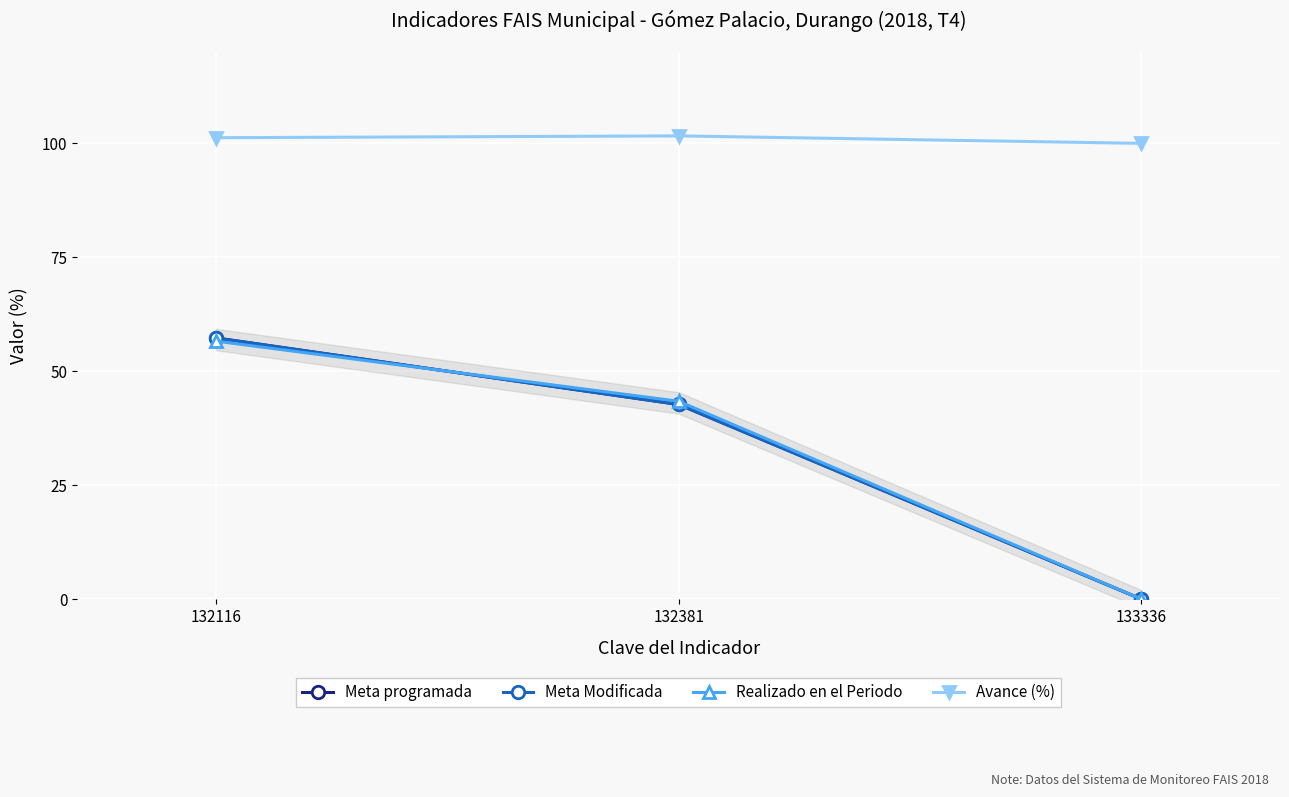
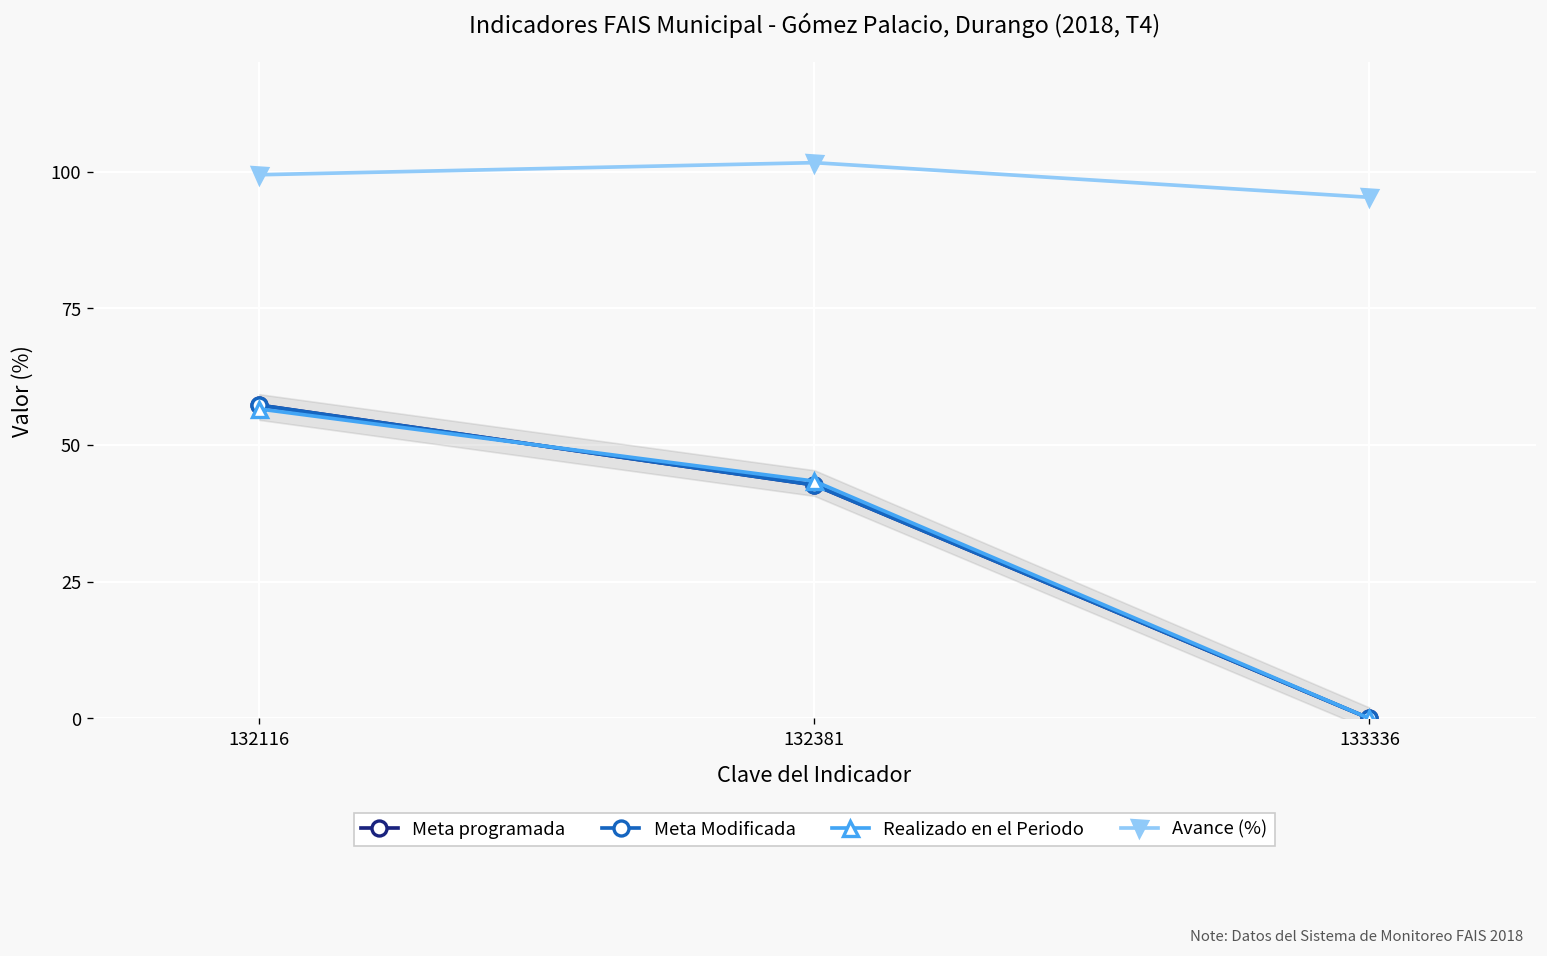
  {
    "Meta Modificada": {
      "132116": 57,
      "132381": 43
    },
    "Realizado en el Periodo": {
      "132116": 57,
      "132381": 43
    },
    "Avance (%)": {
-     "132116": 101,
+     "132116": 99,
      "132381": 102,
-     "133336": 100
+     "133336": 95
    }
  }
